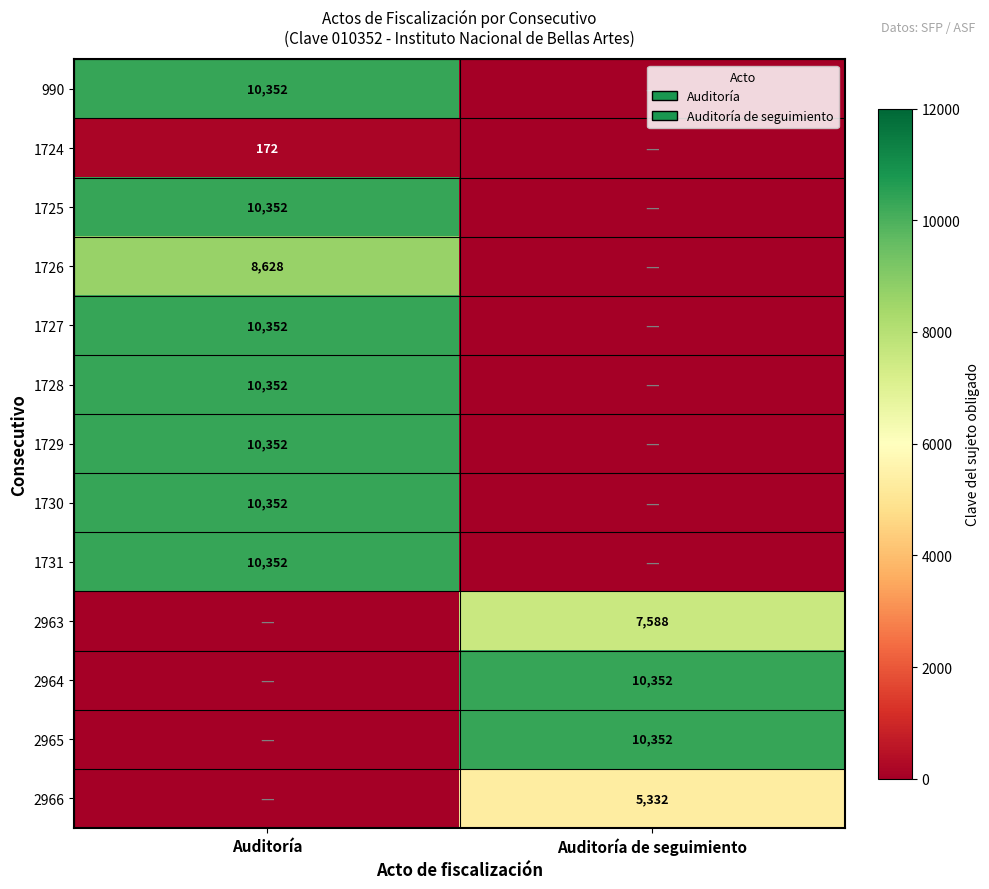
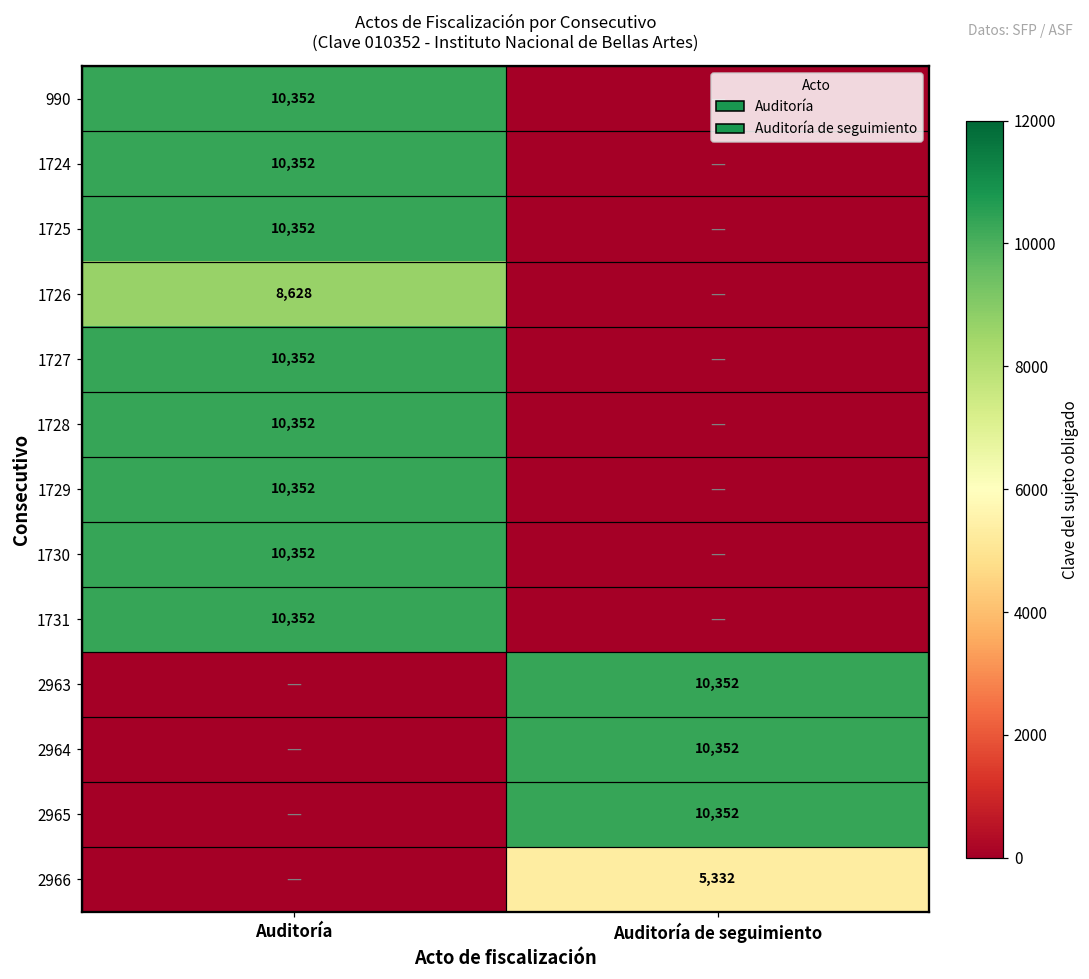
  {
    "990": {
      "Auditoría": "10,352"
    },
    "1724": {
-     "Auditoría": "172"
+     "Auditoría": "10,352"
    },
    "1725": {
      "Auditoría": "10,352"
    },
    "1726": {
      "Auditoría": "8,628"
    },
    "1727": {
      "Auditoría": "10,352"
    },
    "1728": {
      "Auditoría": "10,352"
    },
    "1729": {
      "Auditoría": "10,352"
    },
    "1730": {
      "Auditoría": "10,352"
    },
    "1731": {
      "Auditoría": "10,352"
    },
    "2963": {
-     "Auditoría de seguimiento": "7,588"
+     "Auditoría de seguimiento": "10,352"
    },
    "2964": {
      "Auditoría de seguimiento": "10,352"
    },
    "2965": {
      "Auditoría de seguimiento": "10,352"
    },
    "2966": {
      "Auditoría de seguimiento": "5,332"
    }
  }
